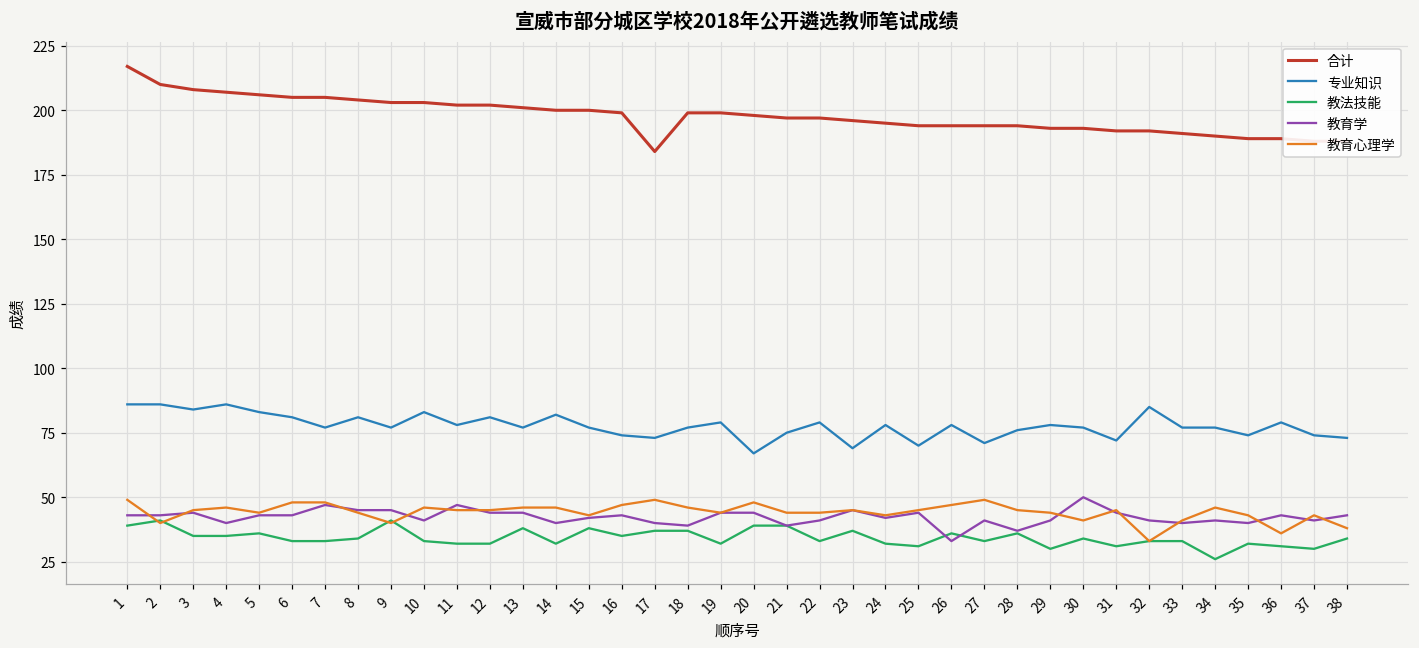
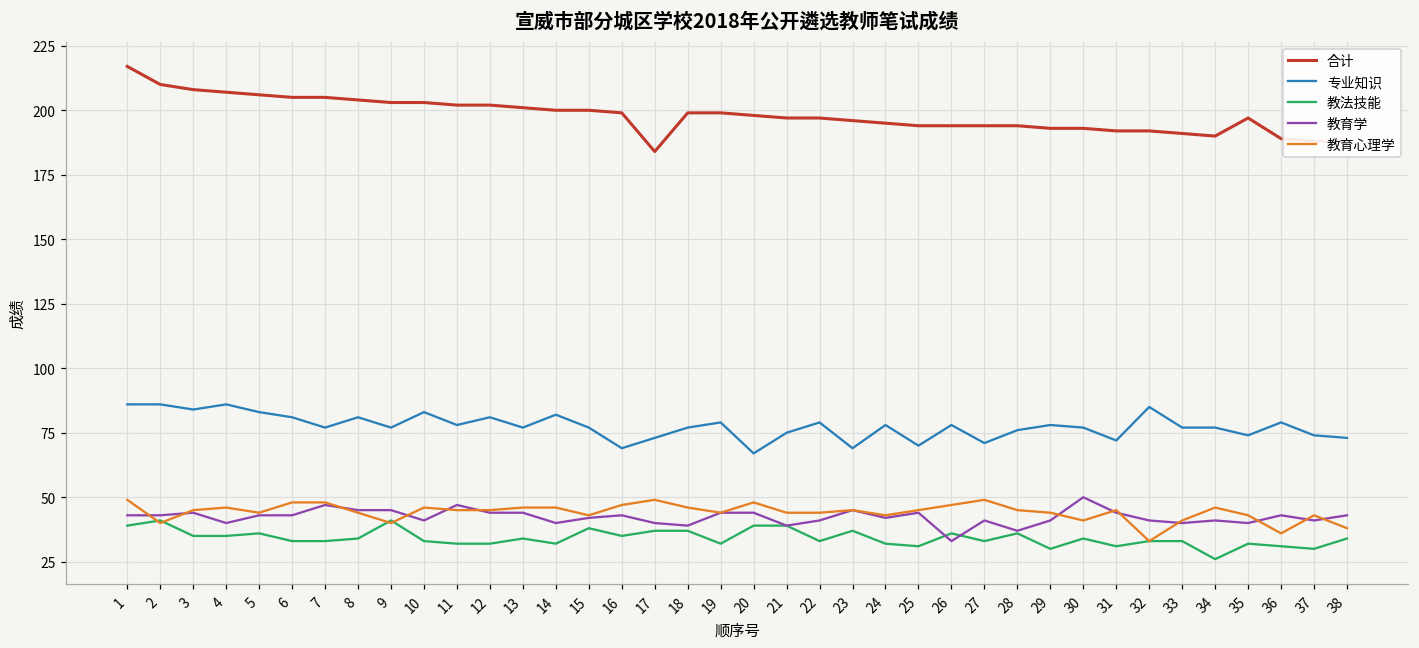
  {
    "合计": {
      "1": 217,
      "2": 210,
      "3": 208,
      "4": 207,
      "5": 206,
      "6": 205,
      "7": 205,
      "8": 204,
      "9": 203,
      "10": 203,
      "11": 202,
      "12": 202,
      "13": 201,
      "14": 200,
      "15": 200,
      "16": 199,
      "17": 184,
      "18": 199,
      "19": 199,
      "20": 198,
      "21": 197,
      "22": 197,
      "23": 196,
      "24": 195,
      "25": 194,
      "26": 194,
      "27": 194,
      "28": 194,
      "29": 193,
      "30": 193,
      "31": 192,
      "32": 192,
      "33": 191,
      "34": 190,
-     "35": 189,
+     "35": 197,
      "36": 189
    },
    "专业知识": {
      "1": 86,
      "2": 86,
      "3": 84,
      "4": 86,
      "5": 83,
      "6": 81,
      "7": 77,
      "8": 81,
      "9": 77,
      "10": 83,
      "11": 78,
      "12": 81,
      "13": 77,
      "14": 82,
      "15": 77,
-     "16": 74,
+     "16": 69,
      "17": 73,
      "18": 77,
      "19": 79,
      "20": 67,
      "21": 75,
      "22": 79,
      "23": 69,
      "24": 78,
      "25": 70,
      "26": 78,
      "27": 71,
      "28": 76,
      "29": 78,
      "30": 77,
      "31": 72,
      "32": 85,
      "33": 77,
      "34": 77,
      "35": 74,
      "36": 79,
      "37": 74,
      "38": 73
    },
    "教法技能": {
      "1": 39,
      "3": 35,
      "4": 35,
      "5": 36,
      "6": 33,
      "7": 33,
      "8": 34,
      "10": 33,
      "11": 32,
      "12": 32,
-     "13": 38,
+     "13": 34,
      "14": 32,
      "15": 38,
      "16": 35,
      "17": 37,
      "18": 37,
      "19": 32,
      "20": 39,
      "22": 33,
      "23": 37,
      "24": 32,
      "25": 31,
      "26": 36,
      "27": 33,
      "29": 30,
      "30": 34,
      "31": 31,
      "33": 33,
      "34": 26,
      "35": 32,
      "36": 31,
      "37": 30,
      "38": 34
    },
    "教育学": {
      "1": 43,
      "2": 43,
      "4": 40,
      "6": 43,
      "9": 45,
      "10": 41,
      "11": 47,
      "13": 44,
      "14": 40,
      "16": 43,
      "17": 40,
      "18": 39,
      "20": 44,
      "22": 41,
      "26": 33,
      "27": 41,
      "29": 41,
      "30": 50,
      "32": 41,
      "34": 41,
      "35": 40,
      "36": 43,
      "37": 41,
      "38": 43
    },
    "教育心理学": {
      "1": 49,
      "4": 46,
      "6": 48,
      "10": 46,
      "11": 45,
      "13": 46,
      "14": 46,
      "16": 47,
      "17": 49,
      "18": 46,
      "20": 48,
      "21": 44,
      "22": 44,
      "26": 47,
      "27": 49,
      "28": 45,
      "29": 44,
      "30": 41,
      "34": 46,
      "35": 43,
      "36": 36,
      "37": 43,
      "38": 38
    }
  }
